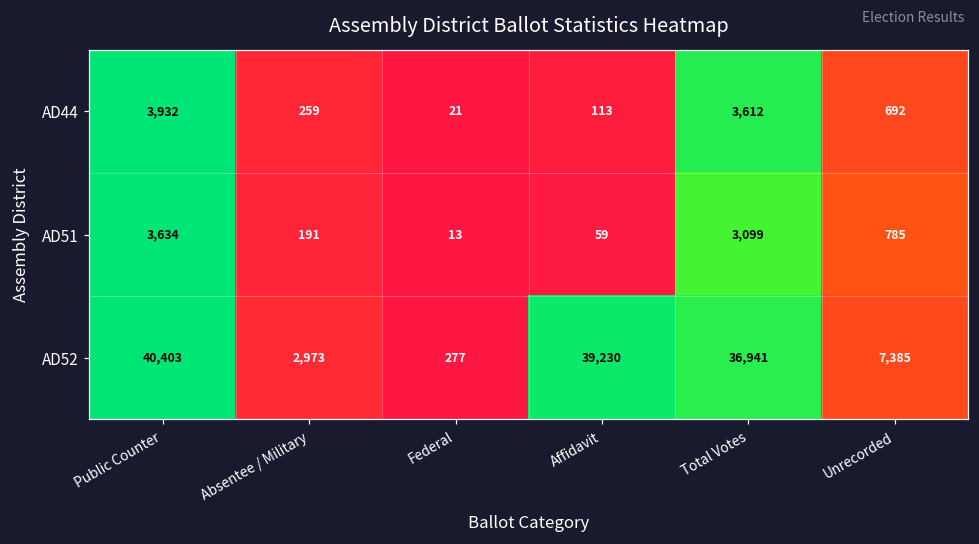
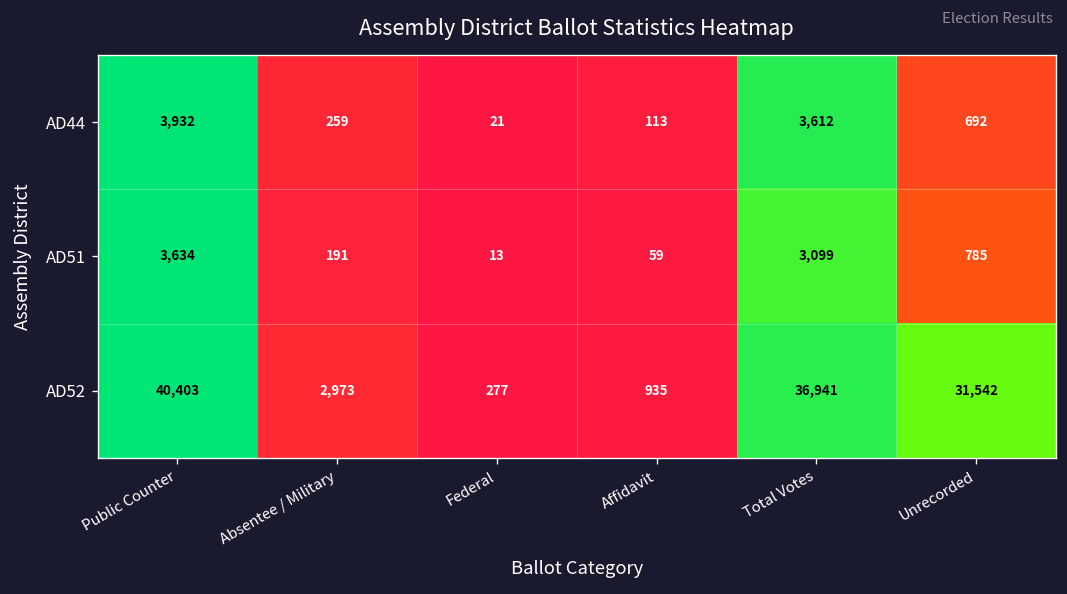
  {
    "AD44": {
      "Public Counter": "3,932",
      "Absentee / Military": "259",
      "Federal": "21",
      "Affidavit": "113",
      "Total Votes": "3,612",
      "Unrecorded": "692"
    },
    "AD51": {
      "Public Counter": "3,634",
      "Absentee / Military": "191",
      "Federal": "13",
      "Affidavit": "59",
      "Total Votes": "3,099",
      "Unrecorded": "785"
    },
    "AD52": {
      "Public Counter": "40,403",
      "Absentee / Military": "2,973",
      "Federal": "277",
-     "Affidavit": "39,230",
+     "Affidavit": "935",
      "Total Votes": "36,941",
-     "Unrecorded": "7,385"
+     "Unrecorded": "31,542"
    }
  }
